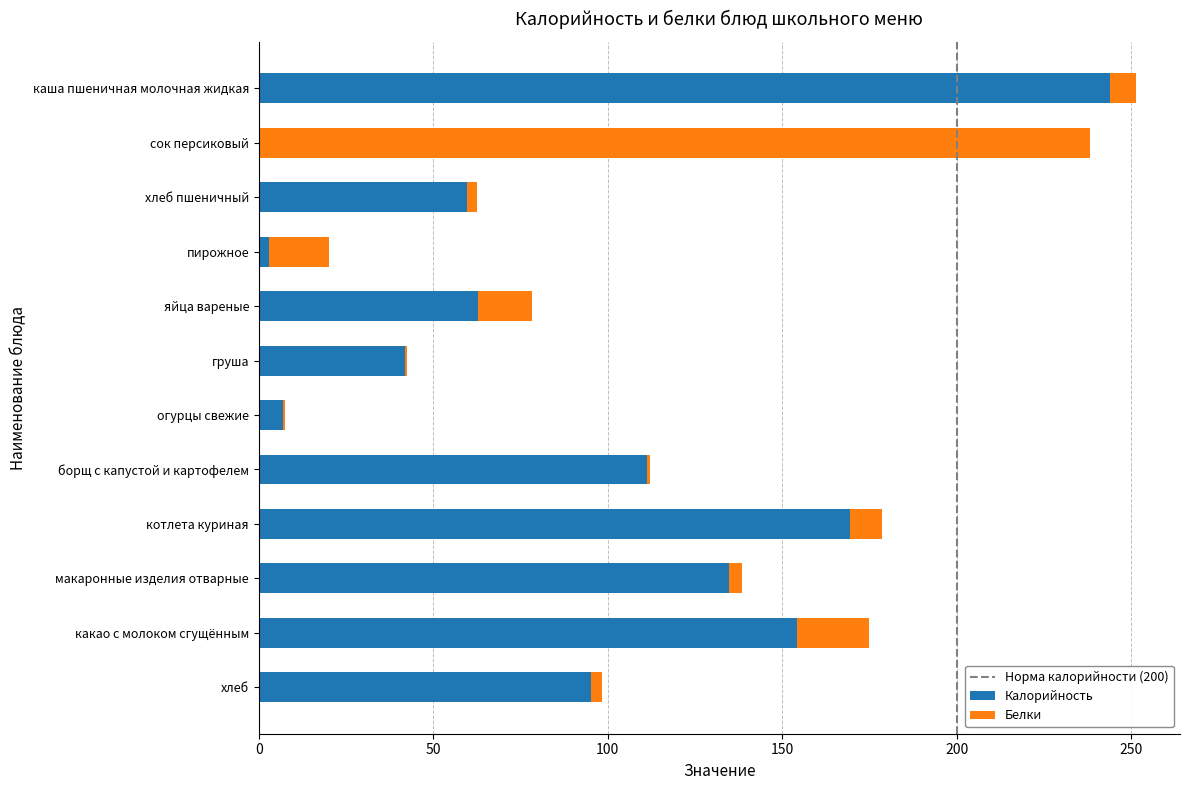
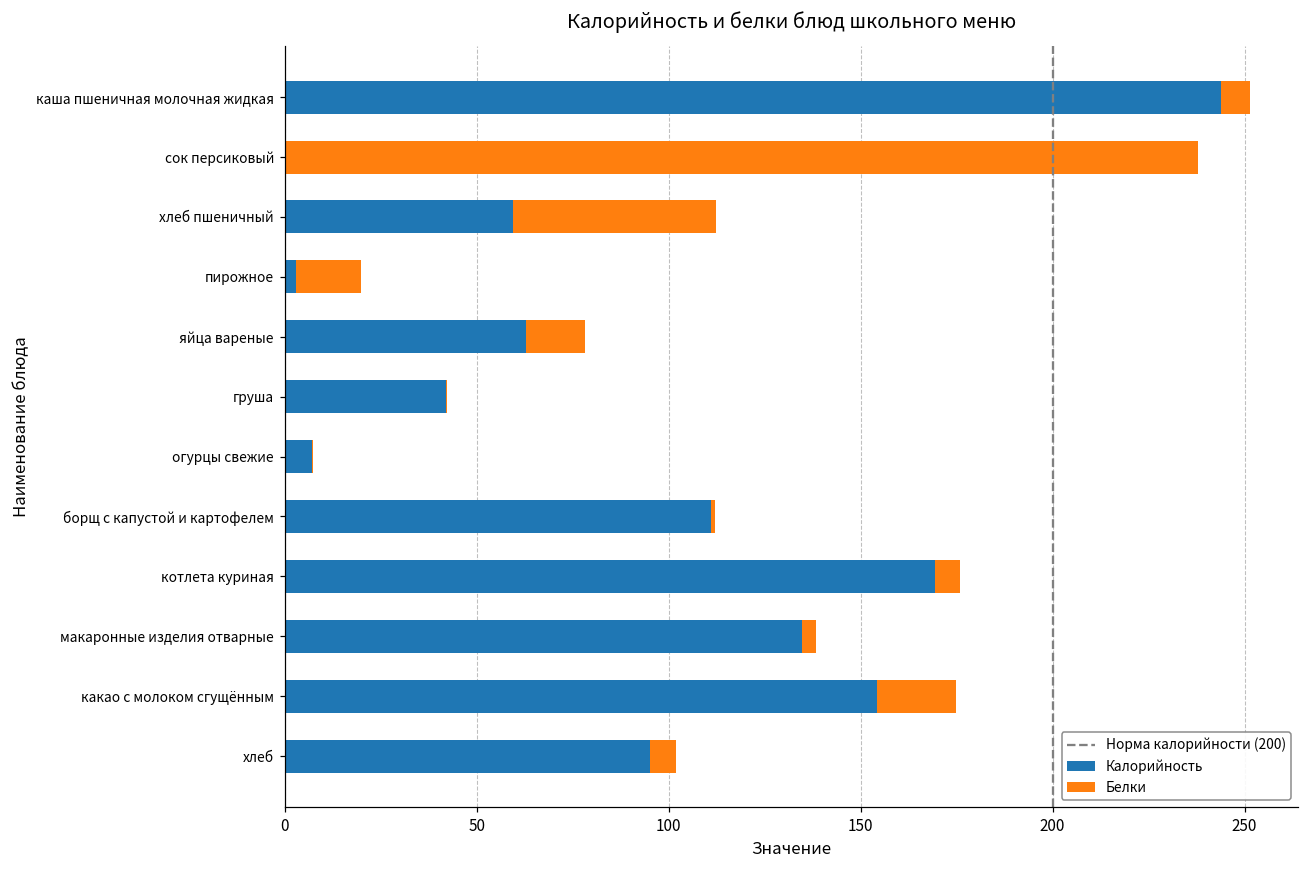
  {
    "Калорийность": {
      "каша пшеничная молочная жидкая": 244,
      "сок персиковый": 0,
      "хлеб пшеничный": 60,
      "пирожное": 3,
      "яйца вареные": 63,
      "груша": 42,
      "огурцы свежие": 7,
      "борщ с капустой и картофелем": 111,
      "котлета куриная": 169,
      "макаронные изделия отварные": 135,
      "какао с молоком сгущённым": 154,
      "хлеб": 95
    },
    "Белки": {
      "каша пшеничная молочная жидкая": 7,
      "сок персиковый": 238,
-     "хлеб пшеничный": 3,
+     "хлеб пшеничный": 53,
      "пирожное": 17,
      "яйца вареные": 15,
      "борщ с капустой и картофелем": 1,
-     "котлета куриная": 9,
+     "котлета куриная": 6,
      "макаронные изделия отварные": 4,
      "какао с молоком сгущённым": 21,
-     "хлеб": 3
+     "хлеб": 7
    }
  }
